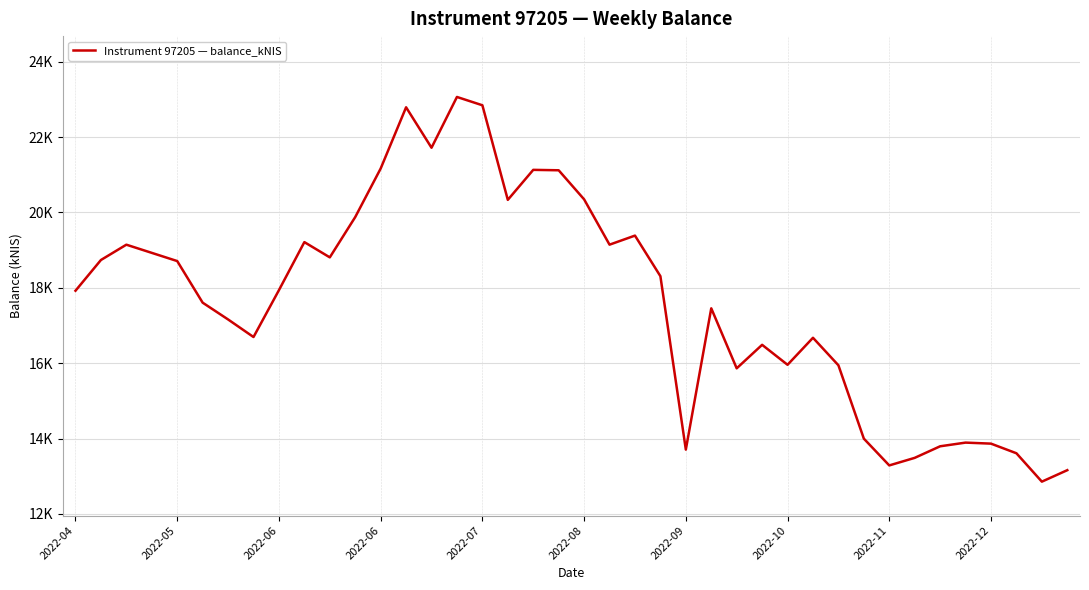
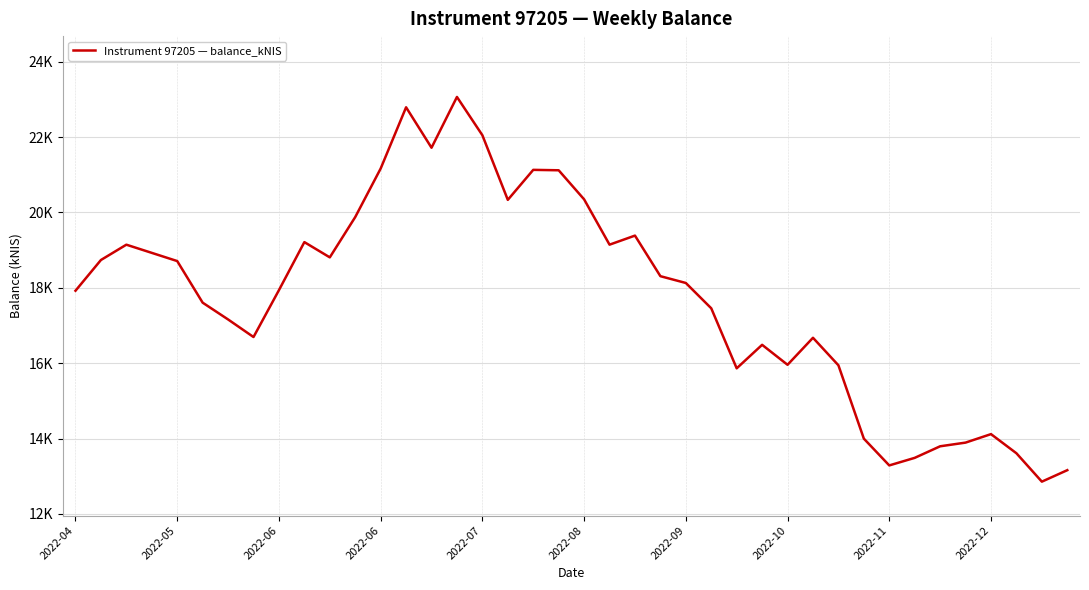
  {
    "2022-04": 17900,
    "2022-05": 18700,
-   "2022-07": 22800,
+   "2022-07": 22000,
    "2022-08": 20300,
-   "2022-09": 13700,
+   "2022-09": 18100,
    "2022-10": 16000,
    "2022-11": 13300,
-   "2022-12": 13900
+   "2022-12": 14100
  }
